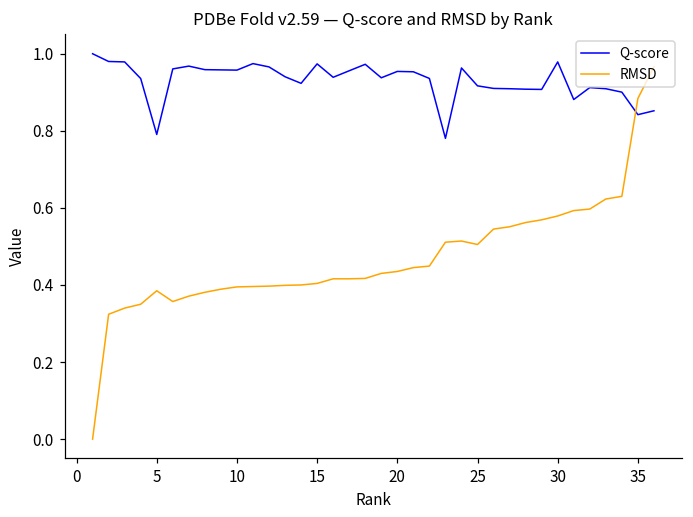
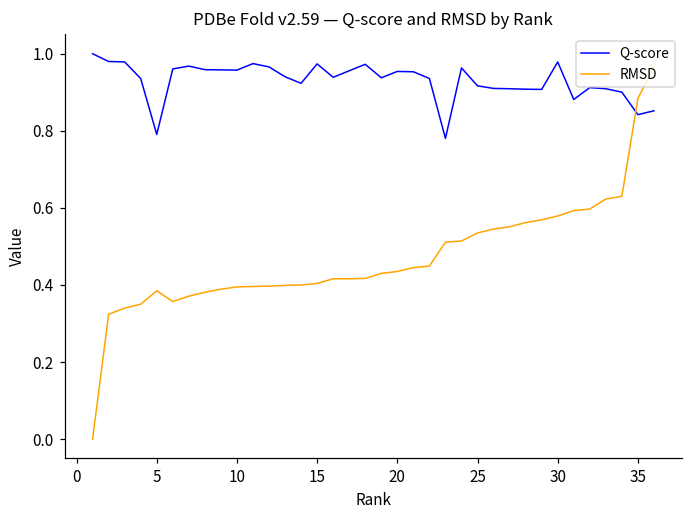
  {
    "Q-score": {
      "5": 0.79,
      "10": 0.96,
      "15": 0.97,
      "20": 0.95,
      "25": 0.92,
      "30": 0.98,
      "35": 0.84
    },
    "RMSD": {
      "5": 0.39,
      "10": 0.40,
      "15": 0.40,
      "20": 0.44,
-     "25": 0.51,
+     "25": 0.54,
      "30": 0.58,
      "35": 0.88
    }
  }
